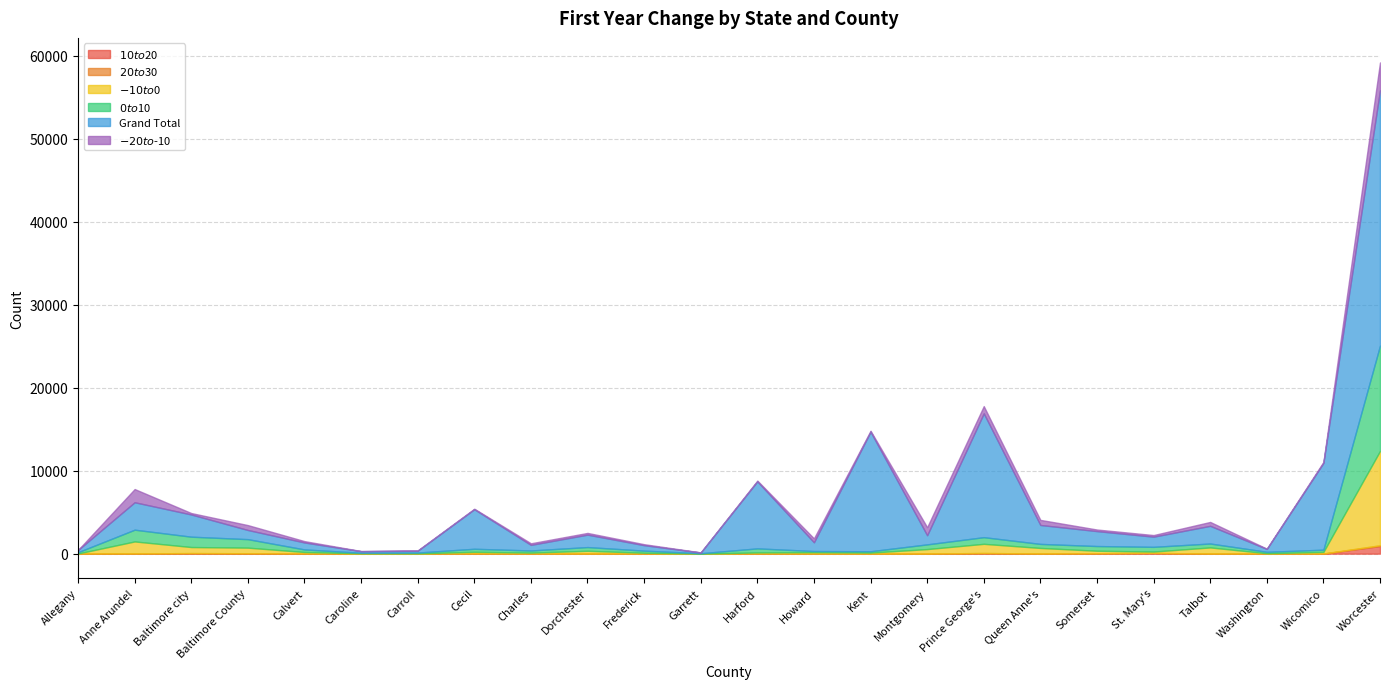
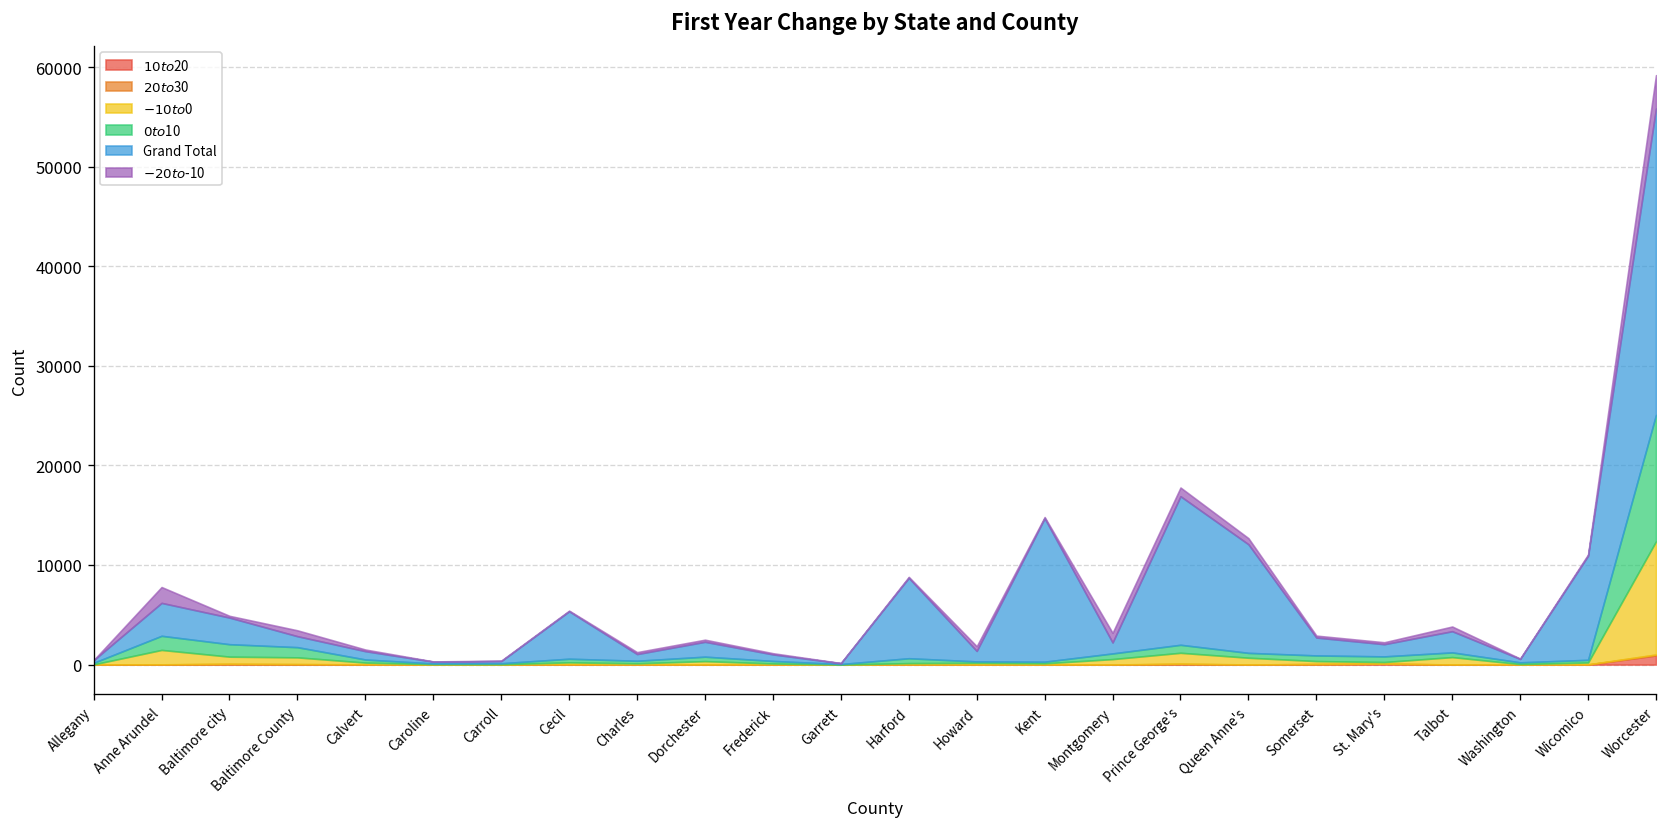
  {
    "Grand Total": {
      "Anne Arundel": 3000,
      "Baltimore County": 1000,
      "Howard": 1000,
      "Montgomery": 1000,
      "Prince George's": 15000,
-     "Queen Anne's": 2000,
+     "Queen Anne's": 11000,
      "Talbot": 2000,
      "Worcester": 31000
    }
  }
